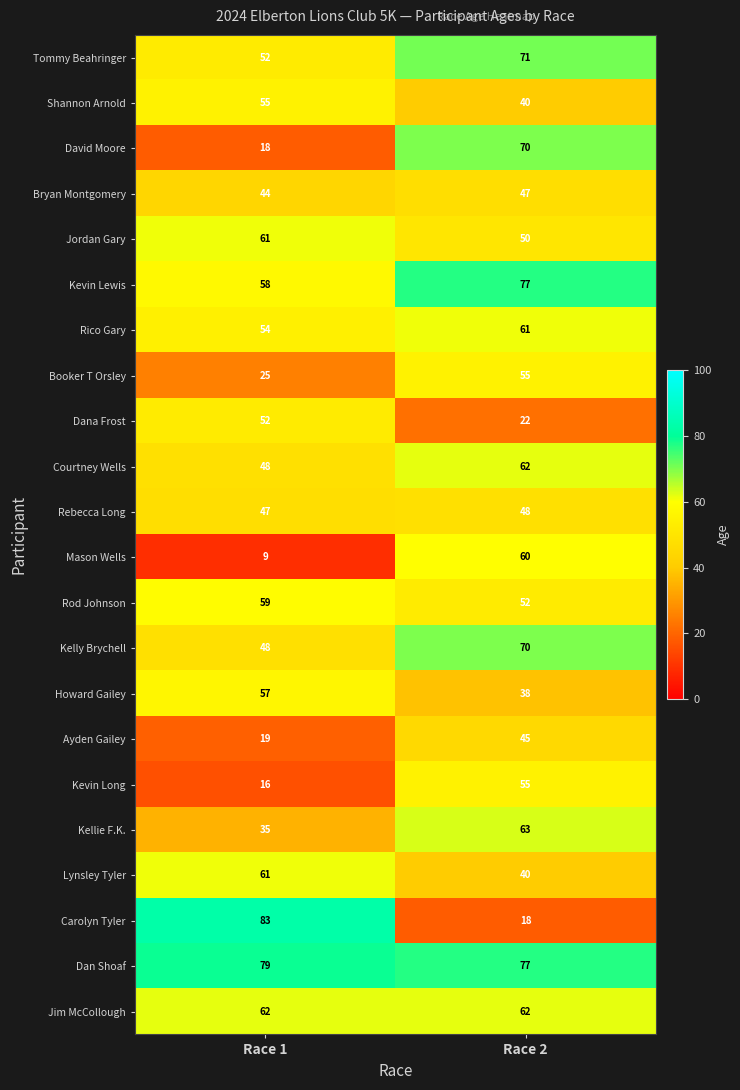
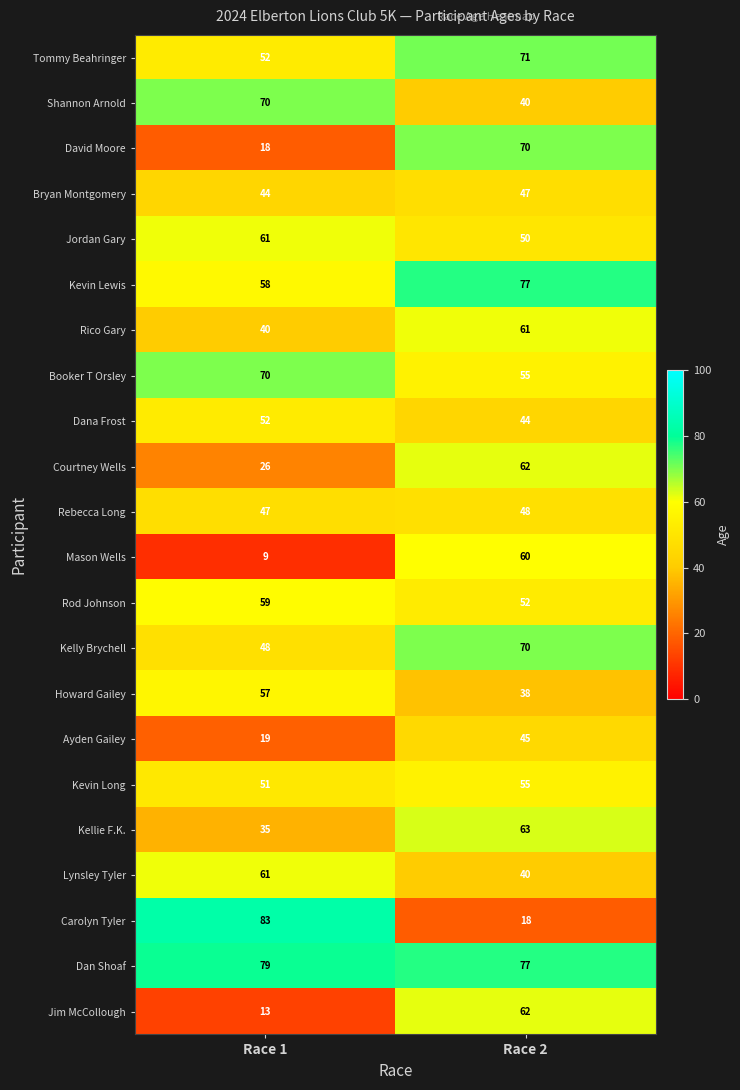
  {
    "Tommy Beahringer": {
      "Race 1": 52,
      "Race 2": 71
    },
    "Shannon Arnold": {
-     "Race 1": 55,
+     "Race 1": 70,
      "Race 2": 40
    },
    "David Moore": {
      "Race 1": 18,
      "Race 2": 70
    },
    "Bryan Montgomery": {
      "Race 1": 44,
      "Race 2": 47
    },
    "Jordan Gary": {
      "Race 1": 61,
      "Race 2": 50
    },
    "Kevin Lewis": {
      "Race 1": 58,
      "Race 2": 77
    },
    "Rico Gary": {
-     "Race 1": 54,
+     "Race 1": 40,
      "Race 2": 61
    },
    "Booker T Orsley": {
-     "Race 1": 25,
+     "Race 1": 70,
      "Race 2": 55
    },
    "Dana Frost": {
      "Race 1": 52,
-     "Race 2": 22
+     "Race 2": 44
    },
    "Courtney Wells": {
-     "Race 1": 48,
+     "Race 1": 26,
      "Race 2": 62
    },
    "Rebecca Long": {
      "Race 1": 47,
      "Race 2": 48
    },
    "Mason Wells": {
      "Race 1": 9,
      "Race 2": 60
    },
    "Rod Johnson": {
      "Race 1": 59,
      "Race 2": 52
    },
    "Kelly Brychell": {
      "Race 1": 48,
      "Race 2": 70
    },
    "Howard Gailey": {
      "Race 1": 57,
      "Race 2": 38
    },
    "Ayden Gailey": {
      "Race 1": 19,
      "Race 2": 45
    },
    "Kevin Long": {
-     "Race 1": 16,
+     "Race 1": 51,
      "Race 2": 55
    },
    "Kellie F.K.": {
      "Race 1": 35,
      "Race 2": 63
    },
    "Lynsley Tyler": {
      "Race 1": 61,
      "Race 2": 40
    },
    "Carolyn Tyler": {
      "Race 1": 83,
      "Race 2": 18
    },
    "Dan Shoaf": {
      "Race 1": 79,
      "Race 2": 77
    },
    "Jim McCollough": {
-     "Race 1": 62,
+     "Race 1": 13,
      "Race 2": 62
    }
  }
